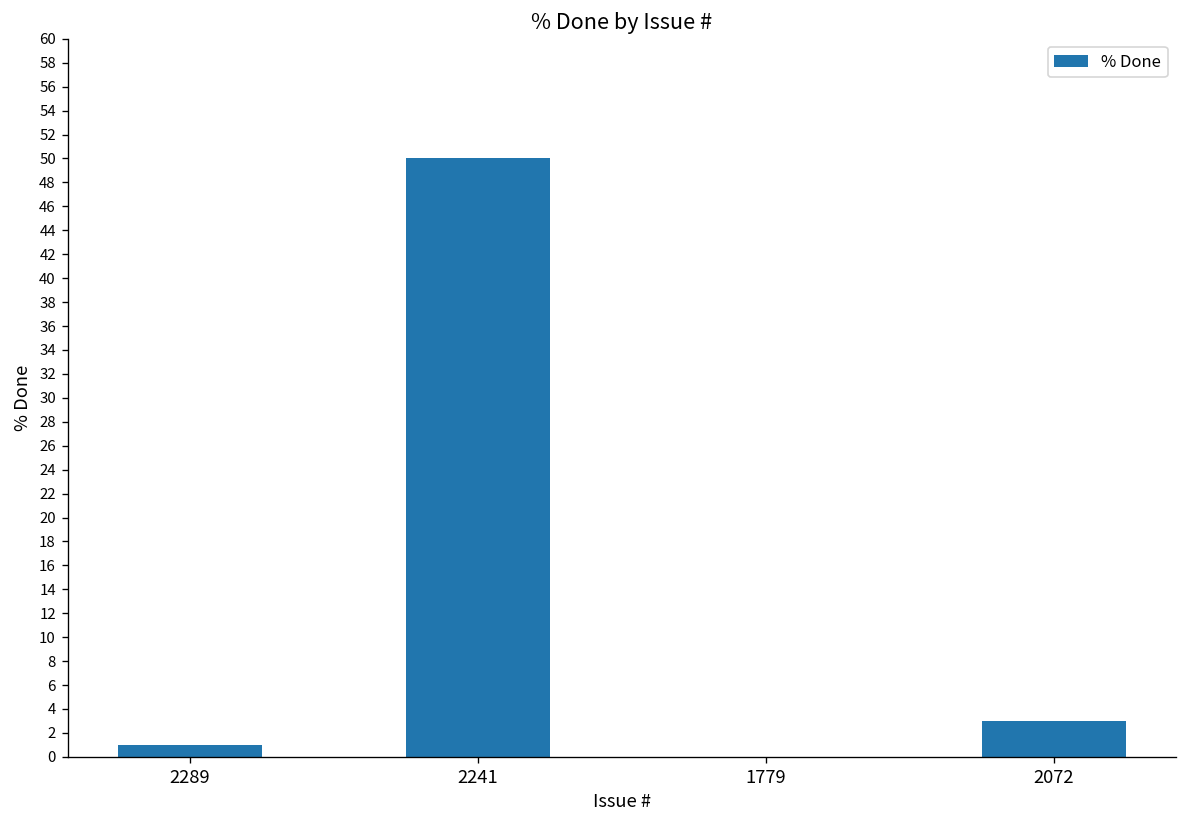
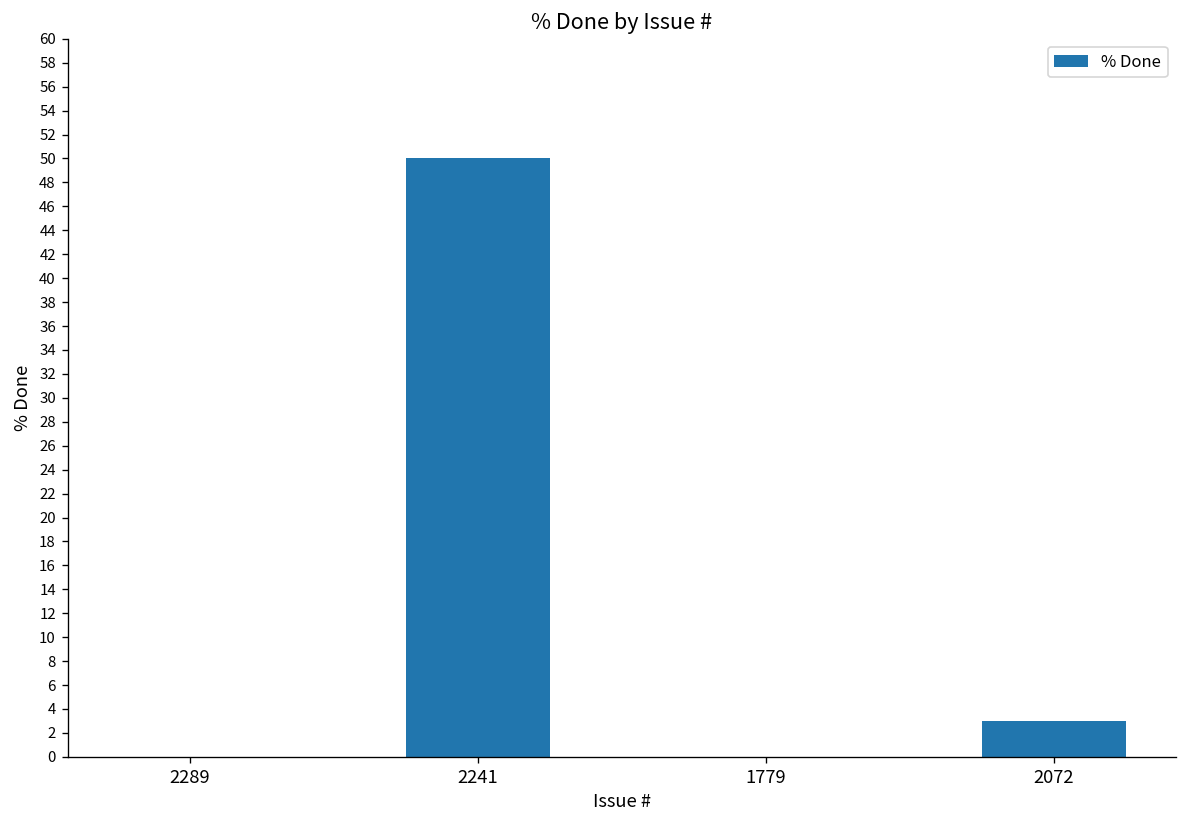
  {
-   "2289": 1,
+   "2289": 0,
    "2241": 50,
    "1779": 0,
    "2072": 3
  }
